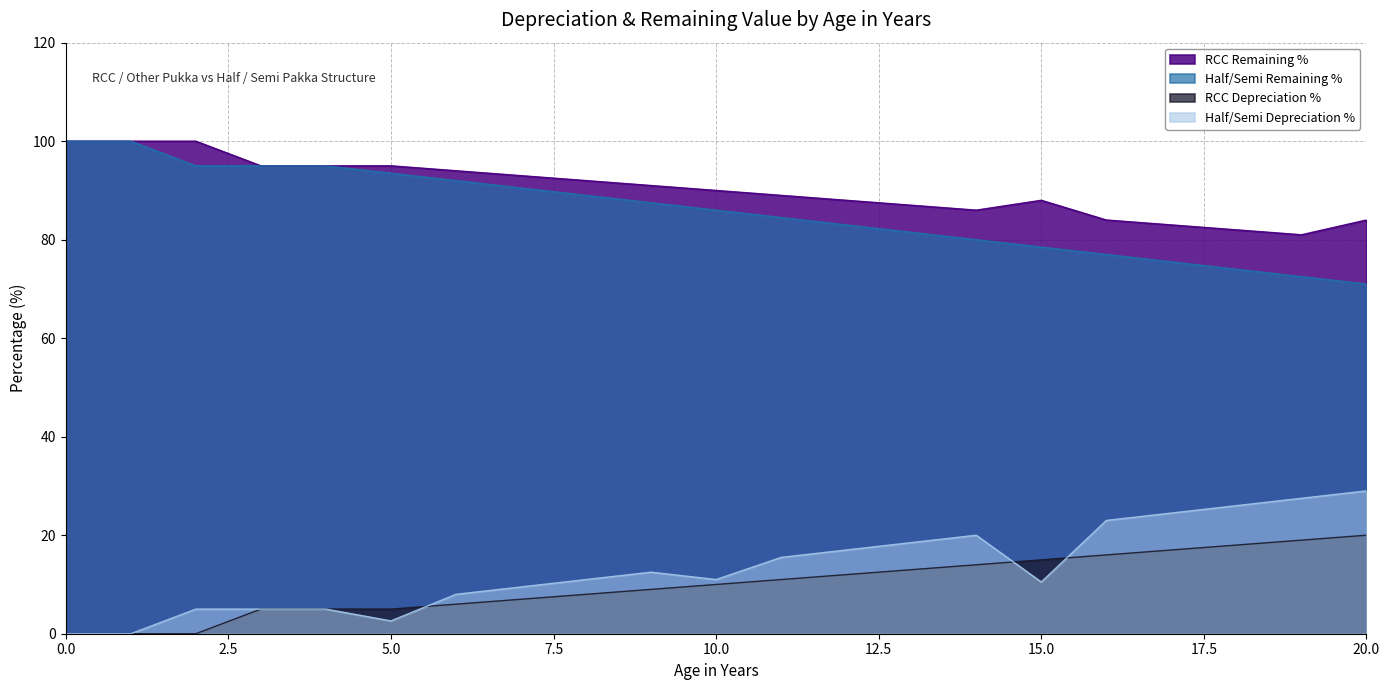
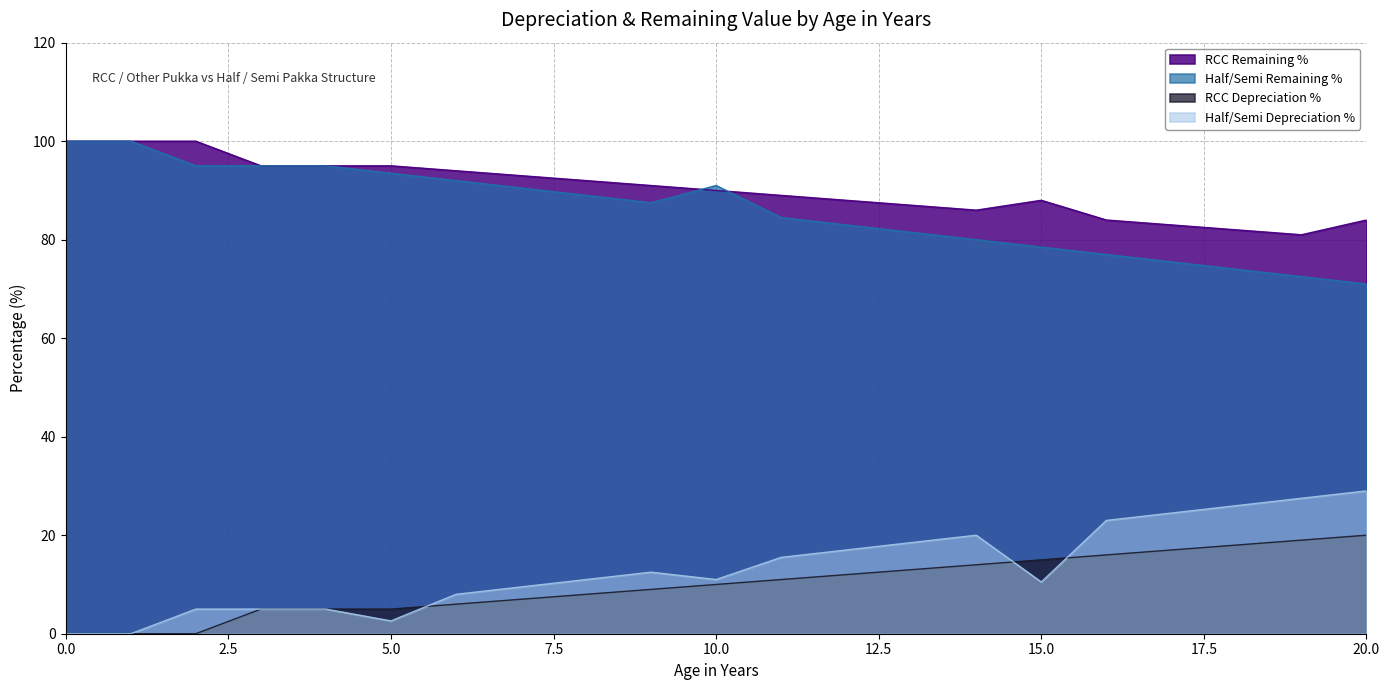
  {
    "RCC Remaining %": {
      "5.0": 95,
      "10.0": 90,
      "15.0": 88,
      "20.0": 84
    },
    "Half/Semi Remaining %": {
      "5.0": 94,
-     "10.0": 86,
+     "10.0": 91,
      "15.0": 79,
      "20.0": 71
    },
    "RCC Depreciation %": {
      "5.0": 5,
      "10.0": 10,
      "15.0": 15,
      "20.0": 20
    },
    "Half/Semi Depreciation %": {
      "5.0": 3,
      "10.0": 11,
      "15.0": 11,
      "20.0": 29
    }
  }
